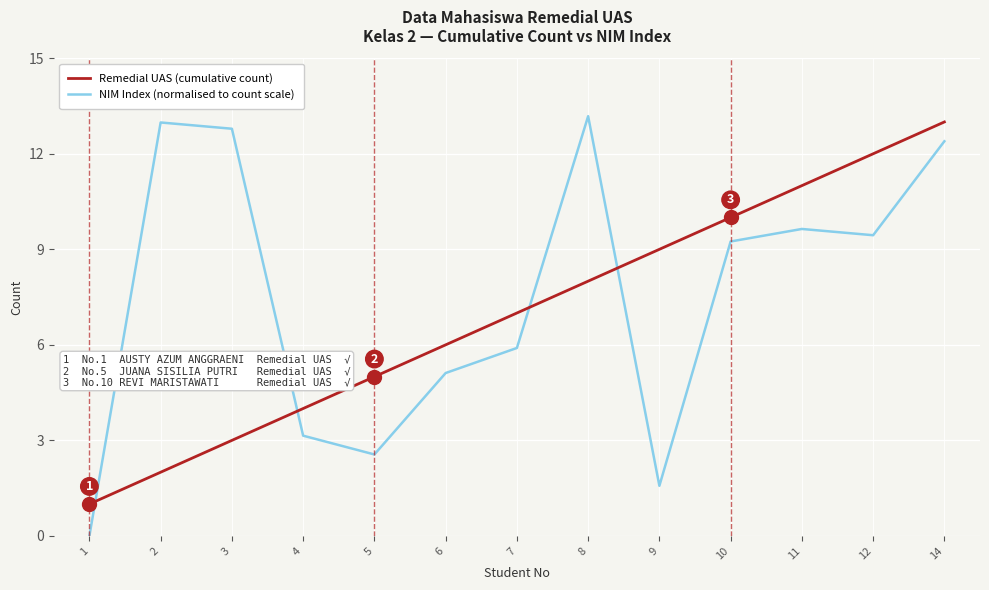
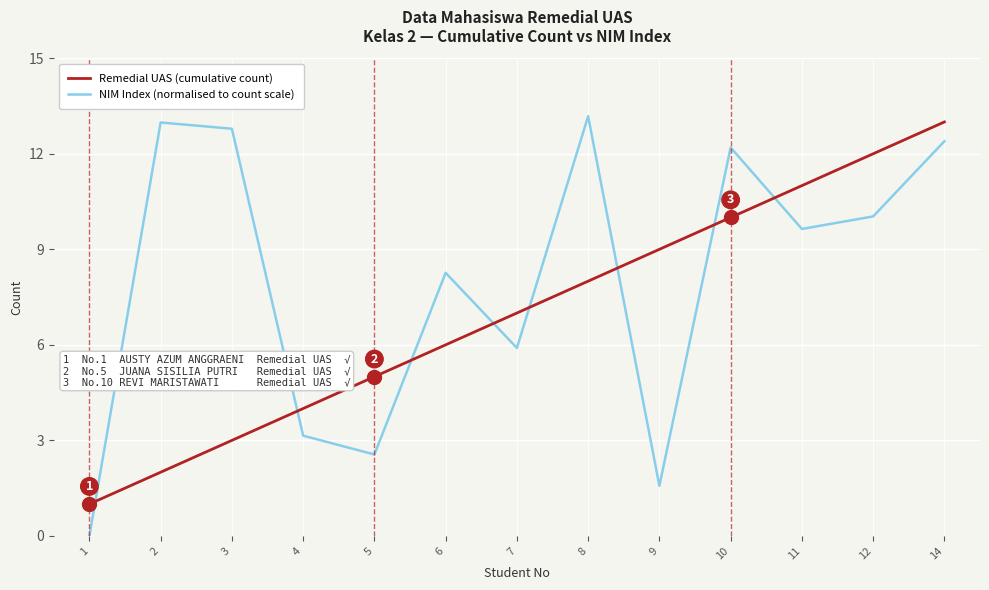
  {
    "NIM Index (normalised to count scale)": {
      "1": 0.0,
      "2": 13.0,
      "3": 12.8,
      "4": 3.1,
      "5": 2.6,
-     "6": 5.1,
+     "6": 8.3,
      "7": 5.9,
      "8": 13.2,
      "9": 1.6,
-     "10": 9.2,
+     "10": 12.2,
      "11": 9.6,
-     "12": 9.4,
+     "12": 10.0,
      "14": 12.4
    }
  }
